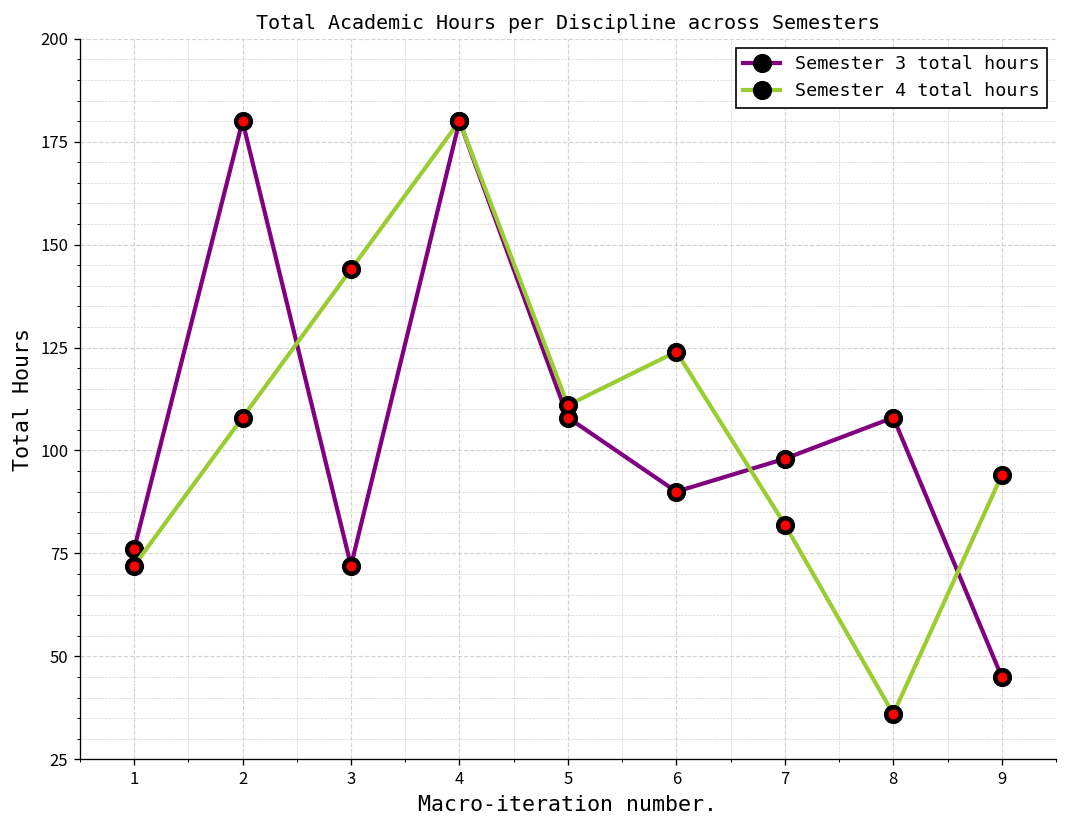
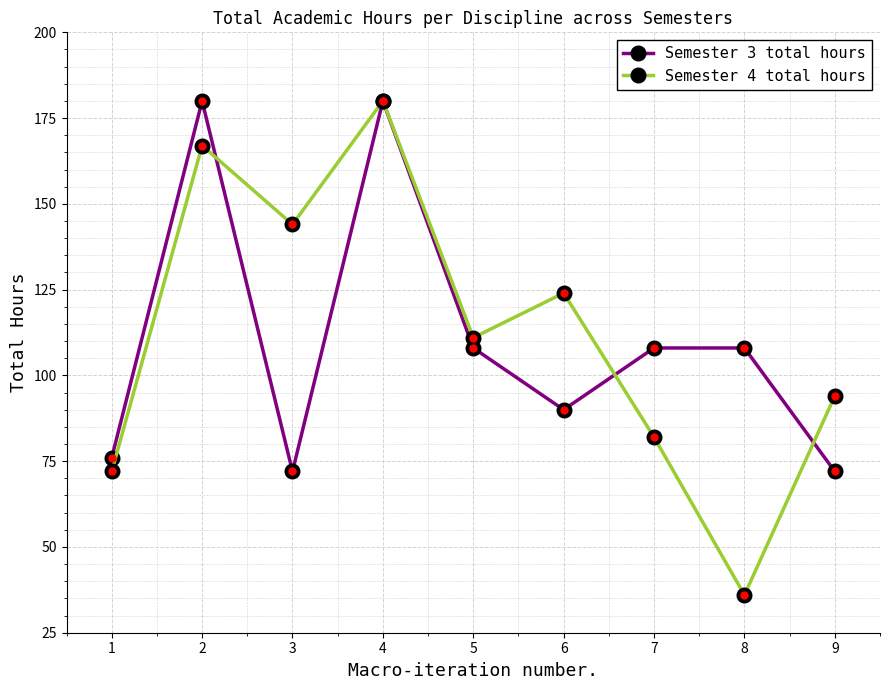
  {
    "Semester 3 total hours": {
      "1": 76,
      "2": 180,
      "3": 72,
      "5": 108,
      "6": 90,
-     "7": 98,
+     "7": 108,
      "8": 108,
-     "9": 45
+     "9": 72
    },
    "Semester 4 total hours": {
      "1": 72,
-     "2": 108,
+     "2": 167,
      "3": 144,
      "5": 111,
      "6": 124,
      "7": 82,
      "8": 36,
      "9": 94
    }
  }
